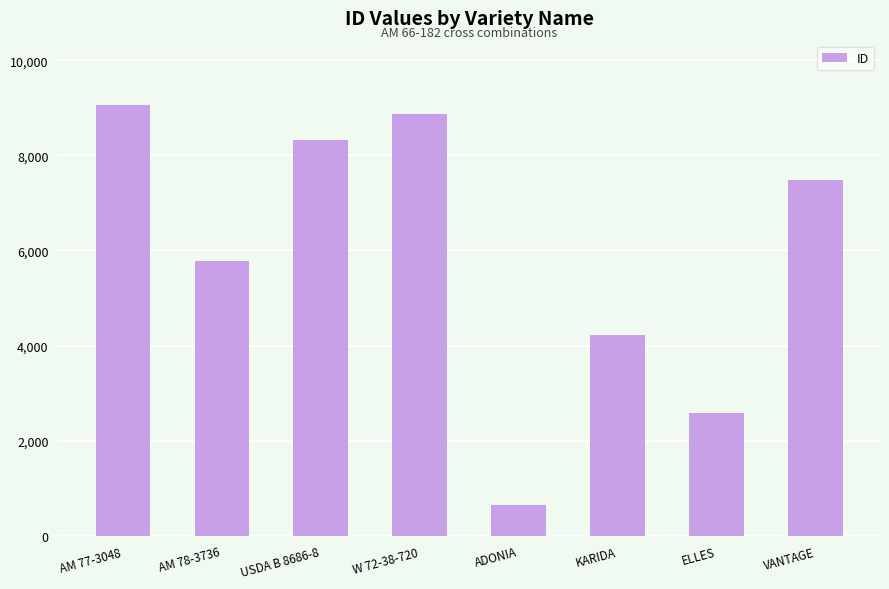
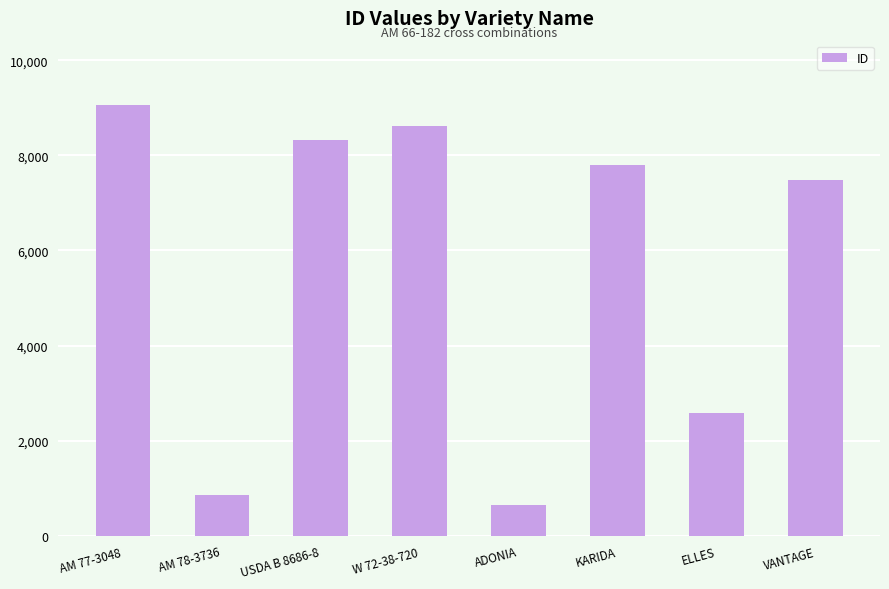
  {
    "AM 77-3048": "9,100",
-   "AM 78-3736": "5,800",
+   "AM 78-3736": "900",
    "USDA B 8686-8": "8,300",
-   "W 72-38-720": "8,900",
+   "W 72-38-720": "8,600",
    "ADONIA": "700",
-   "KARIDA": "4,200",
+   "KARIDA": "7,800",
    "ELLES": "2,600",
    "VANTAGE": "7,500"
  }
